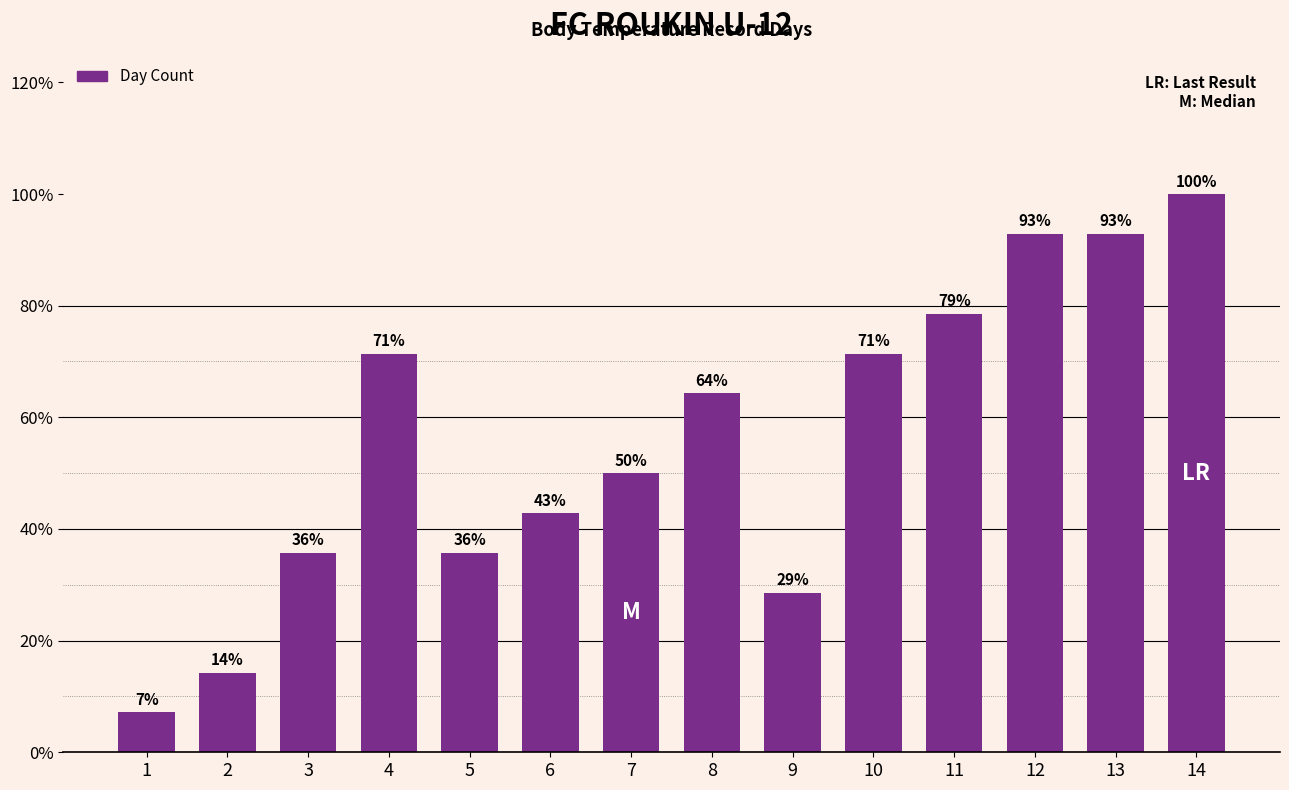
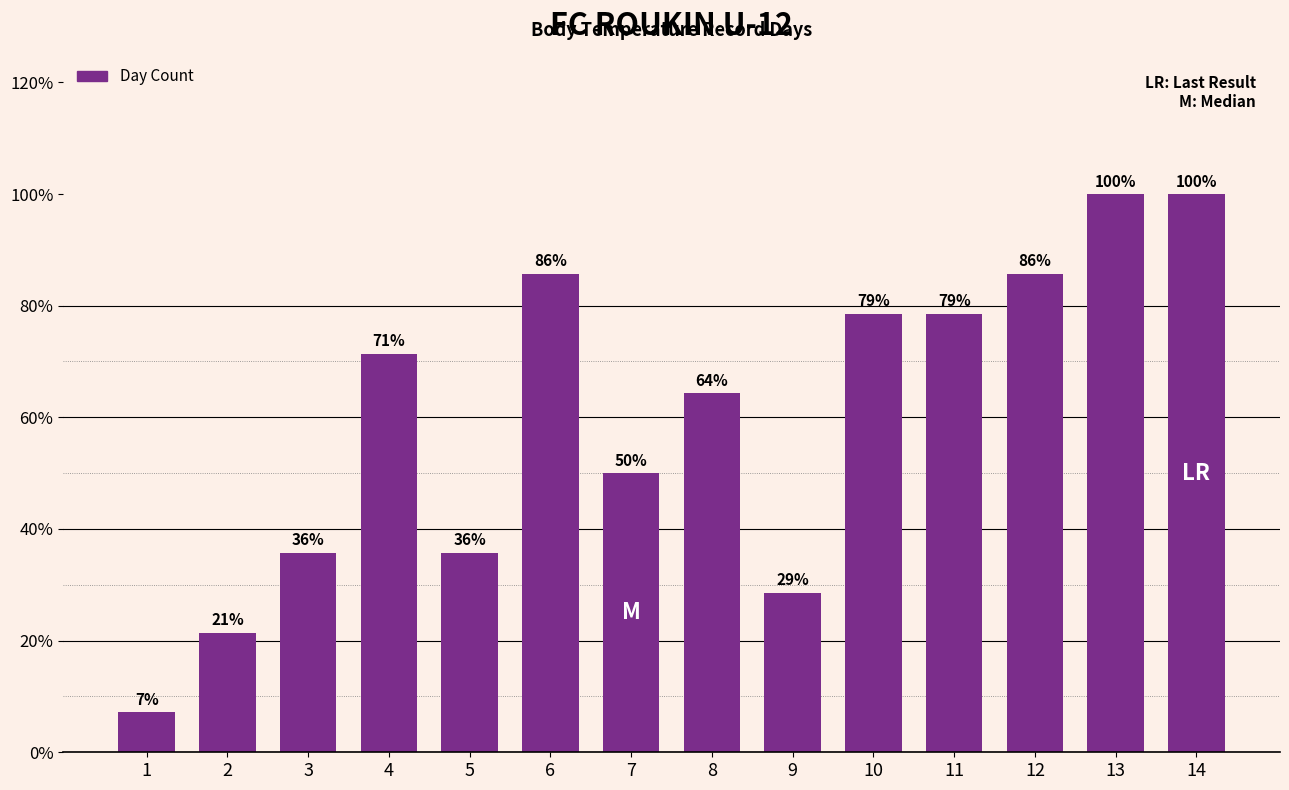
  {
    "1": "7%",
-   "2": "14%",
+   "2": "21%",
    "3": "36%",
    "4": "71%",
    "5": "36%",
-   "6": "43%",
+   "6": "86%",
    "7": "50%",
    "8": "64%",
    "9": "29%",
-   "10": "71%",
+   "10": "79%",
    "11": "79%",
-   "12": "93%",
-   "13": "93%",
+   "12": "86%",
+   "13": "100%",
    "14": "100%"
  }
